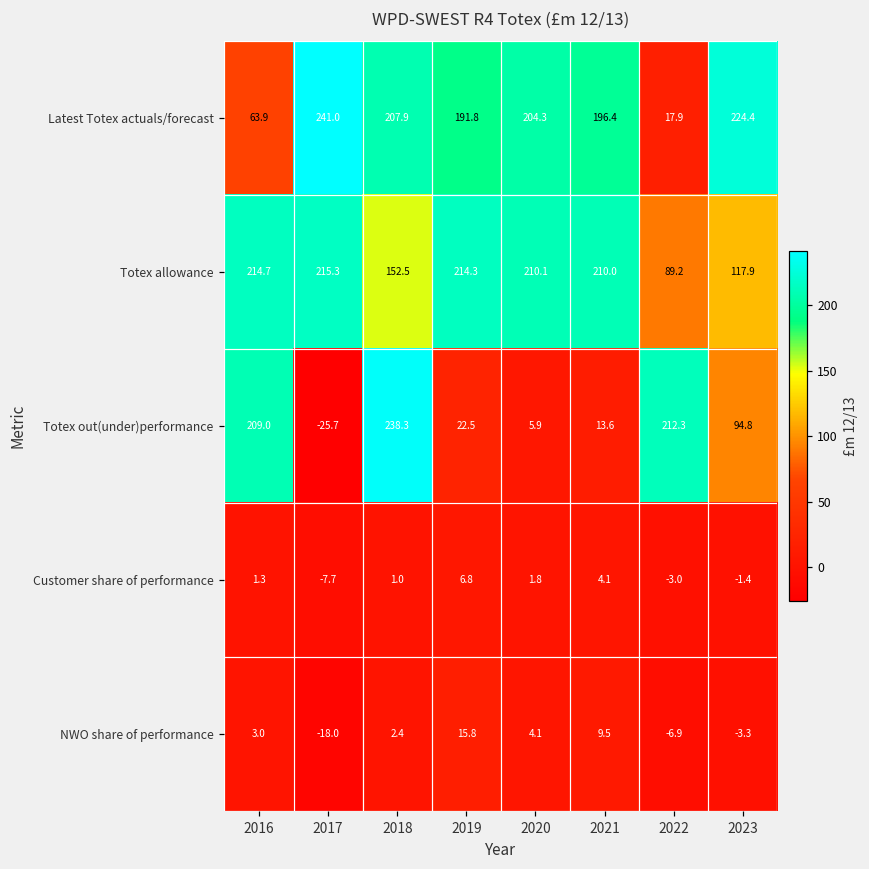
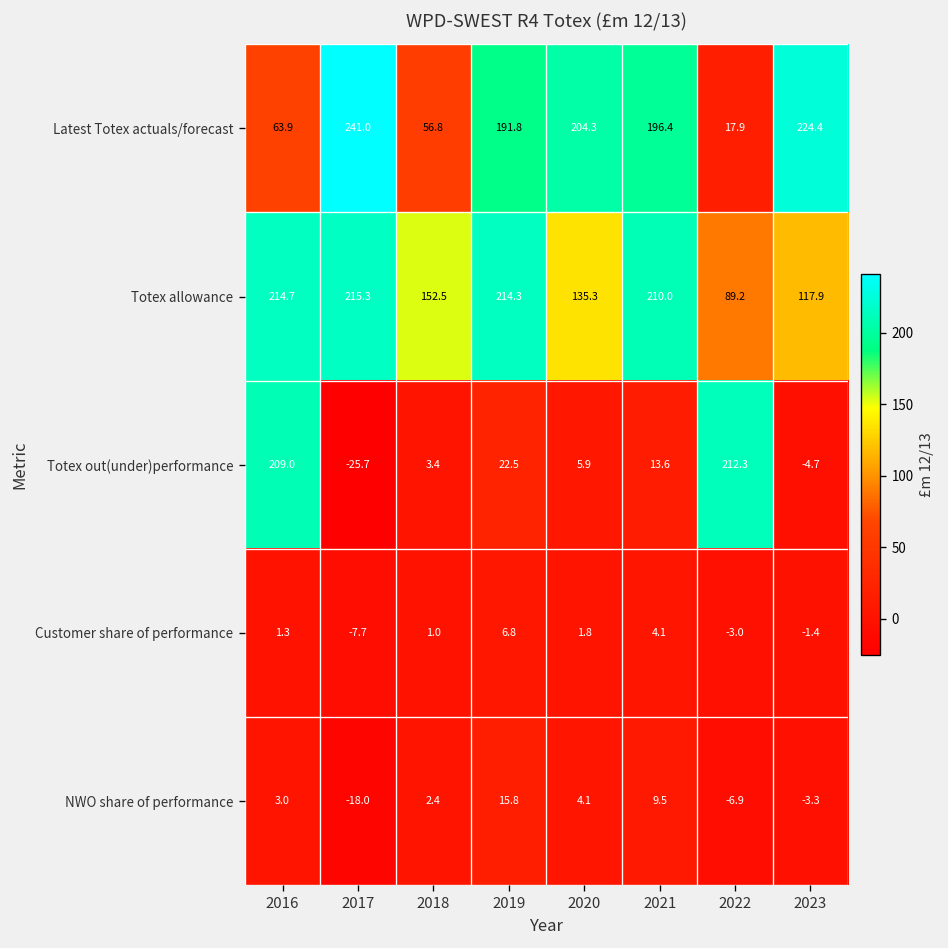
  {
    "Latest Totex actuals/forecast": {
      "2016": 63.9,
      "2017": 241.0,
-     "2018": 207.9,
+     "2018": 56.8,
      "2019": 191.8,
      "2020": 204.3,
      "2021": 196.4,
      "2022": 17.9,
      "2023": 224.4
    },
    "Totex allowance": {
      "2016": 214.7,
      "2017": 215.3,
      "2018": 152.5,
      "2019": 214.3,
-     "2020": 210.1,
+     "2020": 135.3,
      "2021": 210.0,
      "2022": 89.2,
      "2023": 117.9
    },
    "Totex out(under)performance": {
      "2016": 209.0,
      "2017": -25.7,
-     "2018": 238.3,
+     "2018": 3.4,
      "2019": 22.5,
      "2020": 5.9,
      "2021": 13.6,
      "2022": 212.3,
-     "2023": 94.8
+     "2023": -4.7
    },
    "Customer share of performance": {
      "2016": 1.3,
      "2017": -7.7,
      "2018": 1.0,
      "2019": 6.8,
      "2020": 1.8,
      "2021": 4.1,
      "2022": -3.0,
      "2023": -1.4
    },
    "NWO share of performance": {
      "2016": 3.0,
      "2017": -18.0,
      "2018": 2.4,
      "2019": 15.8,
      "2020": 4.1,
      "2021": 9.5,
      "2022": -6.9,
      "2023": -3.3
    }
  }
